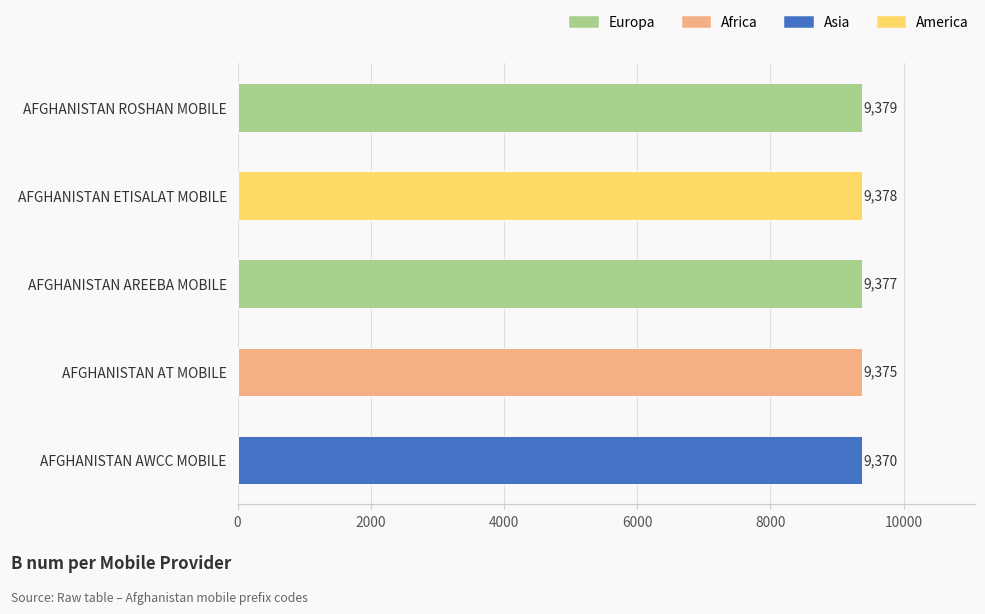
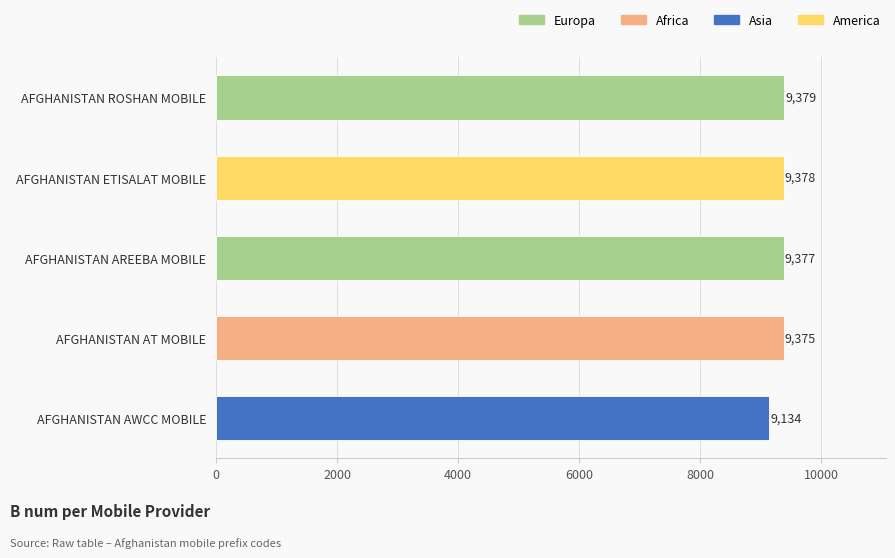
  {
    "AFGHANISTAN ROSHAN MOBILE": "9,379",
    "AFGHANISTAN ETISALAT MOBILE": "9,378",
    "AFGHANISTAN AREEBA MOBILE": "9,377",
    "AFGHANISTAN AT MOBILE": "9,375",
-   "AFGHANISTAN AWCC MOBILE": "9,370"
+   "AFGHANISTAN AWCC MOBILE": "9,134"
  }
